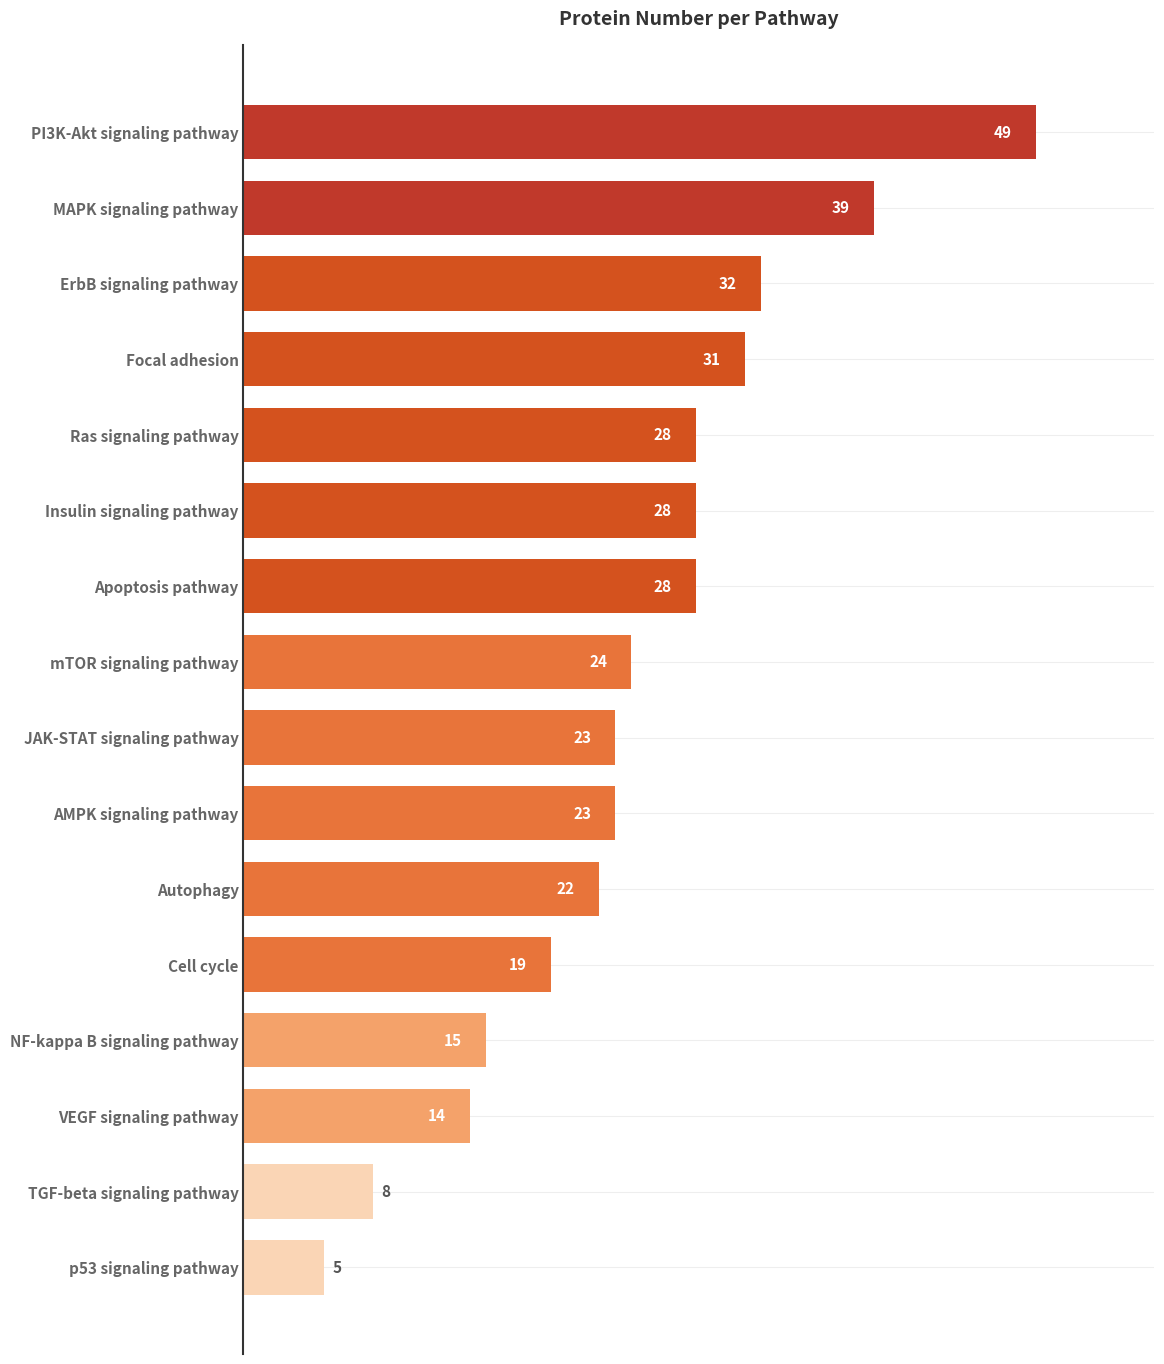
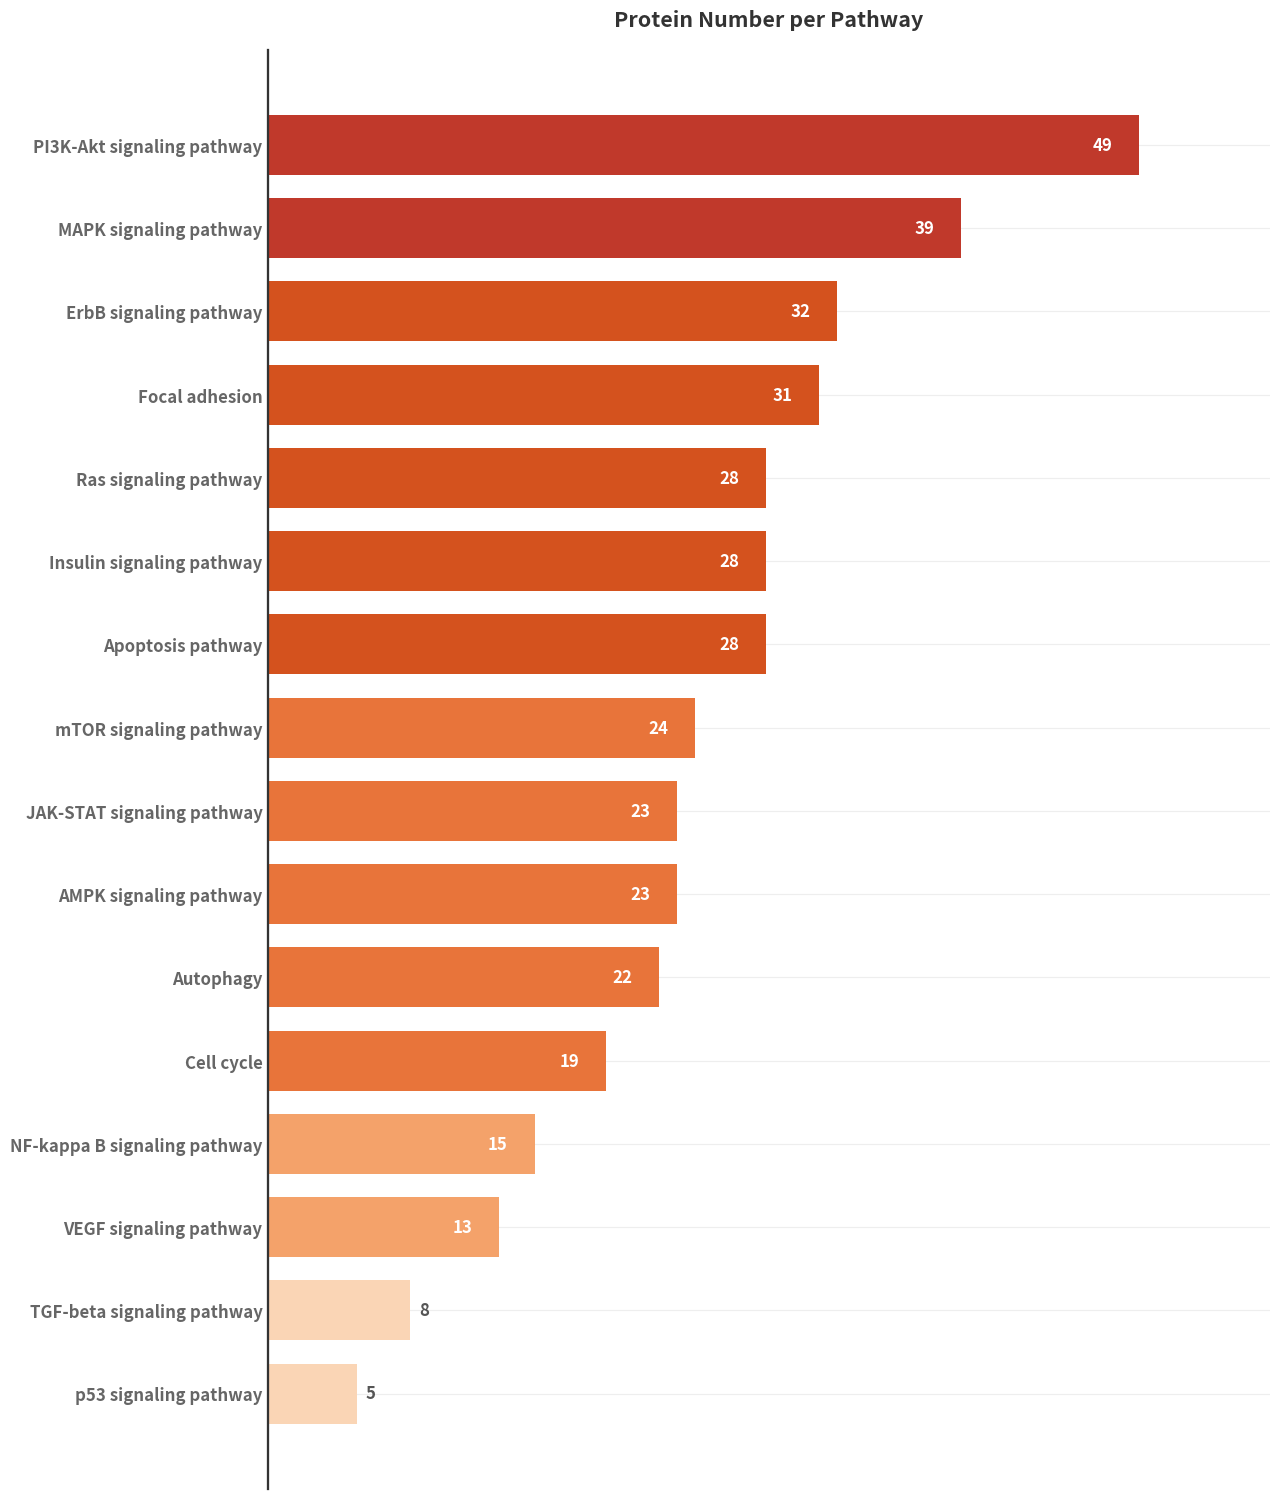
  {
    "PI3K-Akt signaling pathway": 49,
    "MAPK signaling pathway": 39,
    "ErbB signaling pathway": 32,
    "Focal adhesion": 31,
    "Ras signaling pathway": 28,
    "Insulin signaling pathway": 28,
    "Apoptosis pathway": 28,
    "mTOR signaling pathway": 24,
    "JAK-STAT signaling pathway": 23,
    "AMPK signaling pathway": 23,
    "Autophagy": 22,
    "Cell cycle": 19,
    "NF-kappa B signaling pathway": 15,
-   "VEGF signaling pathway": 14,
+   "VEGF signaling pathway": 13,
    "TGF-beta signaling pathway": 8,
    "p53 signaling pathway": 5
  }
